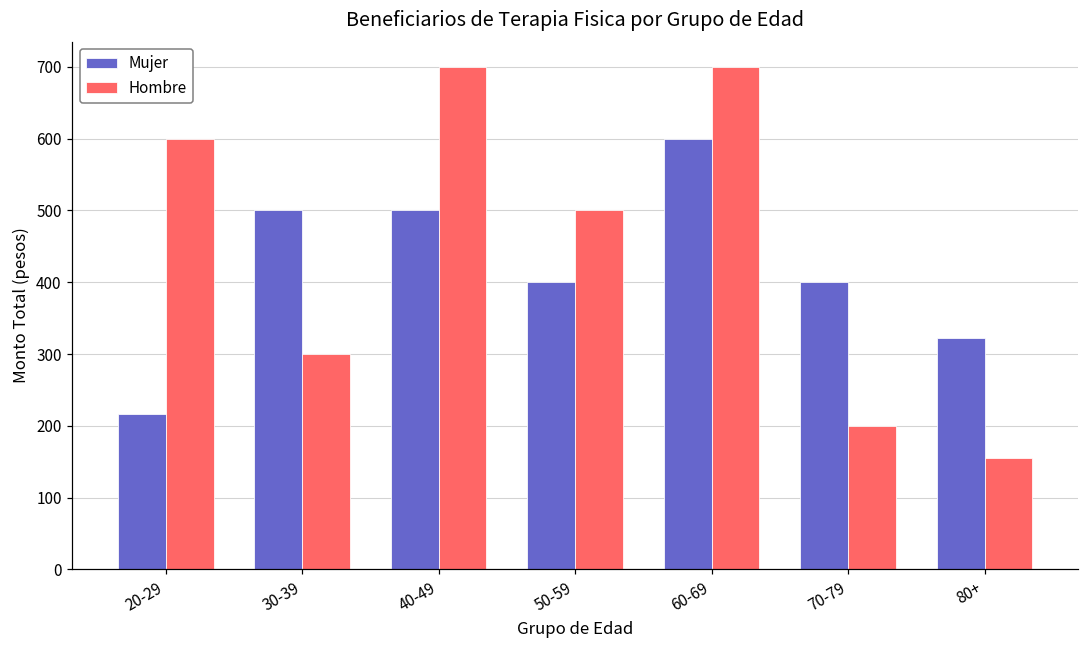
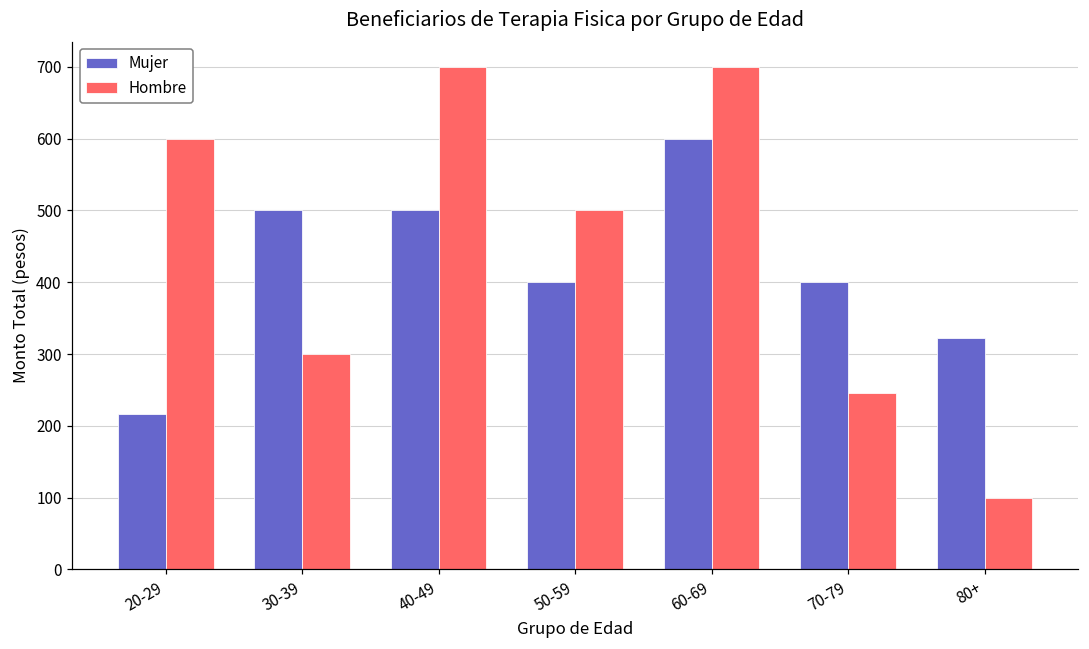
  {
    "Mujer": {
      "20-29": 220,
      "30-39": 500,
      "40-49": 500,
      "50-59": 400,
      "60-69": 600,
      "70-79": 400,
      "80+": 320
    },
    "Hombre": {
      "20-29": 600,
      "30-39": 300,
      "40-49": 700,
      "50-59": 500,
      "60-69": 700,
-     "70-79": 200,
-     "80+": 160
+     "70-79": 250,
+     "80+": 100
    }
  }
